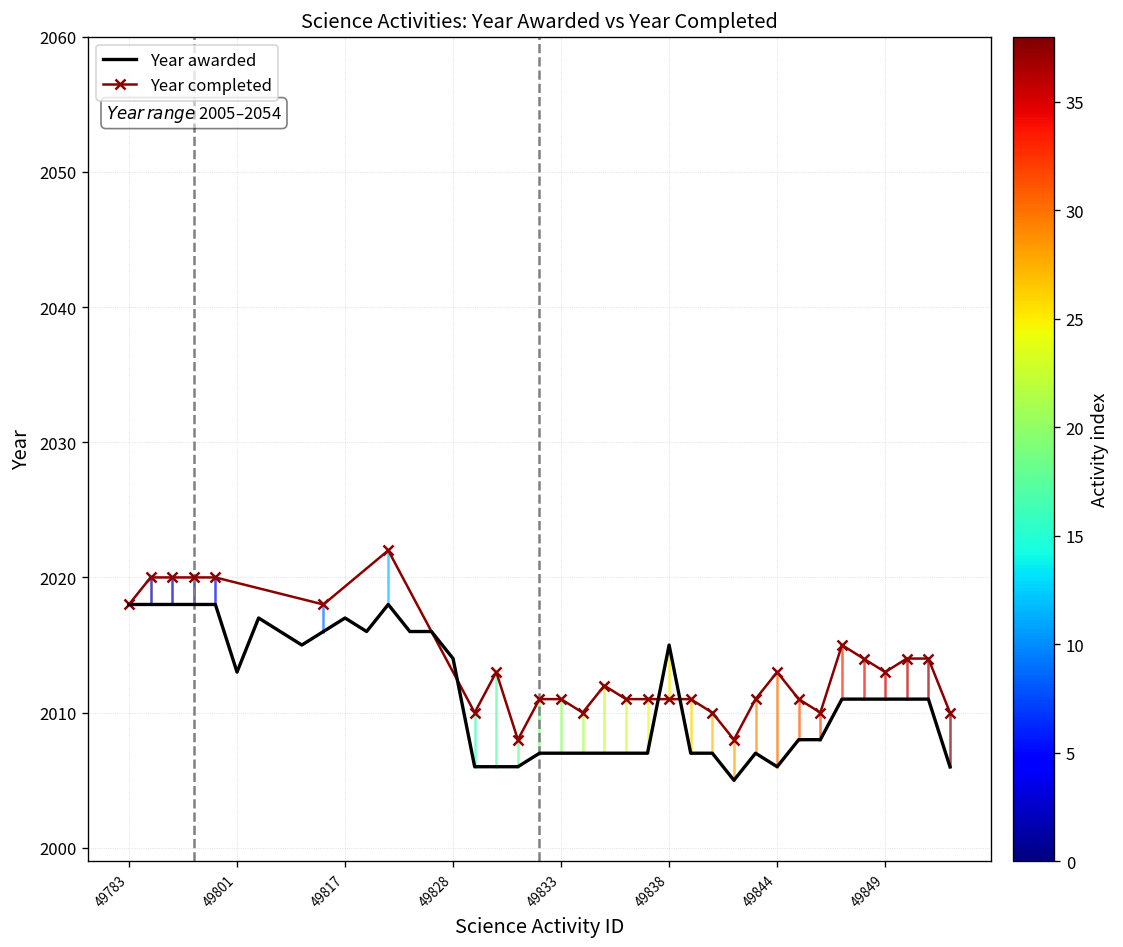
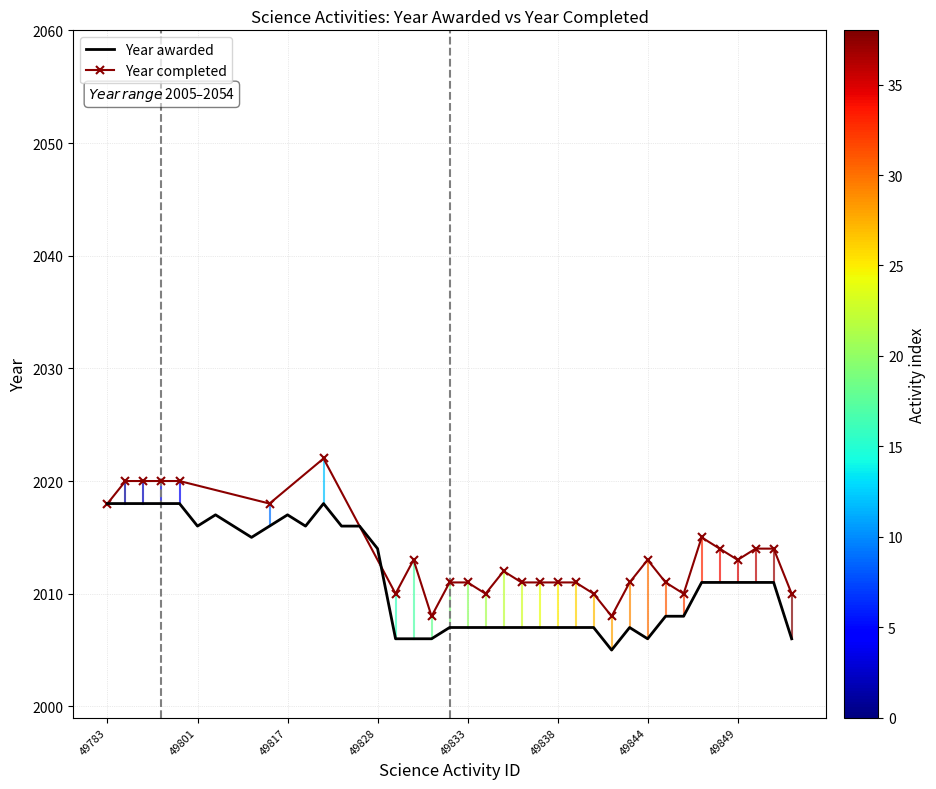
  {
    "Year awarded": {
-     "49801": 2013,
+     "49801": 2016,
      "49817": 2017,
      "49828": 2014,
-     "49838": 2015
+     "49838": 2007
    }
  }
